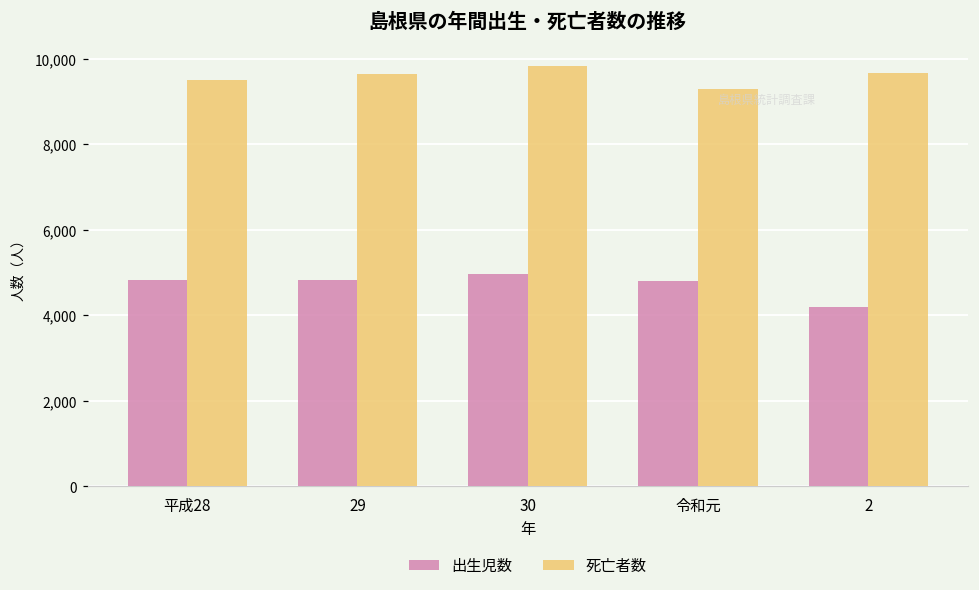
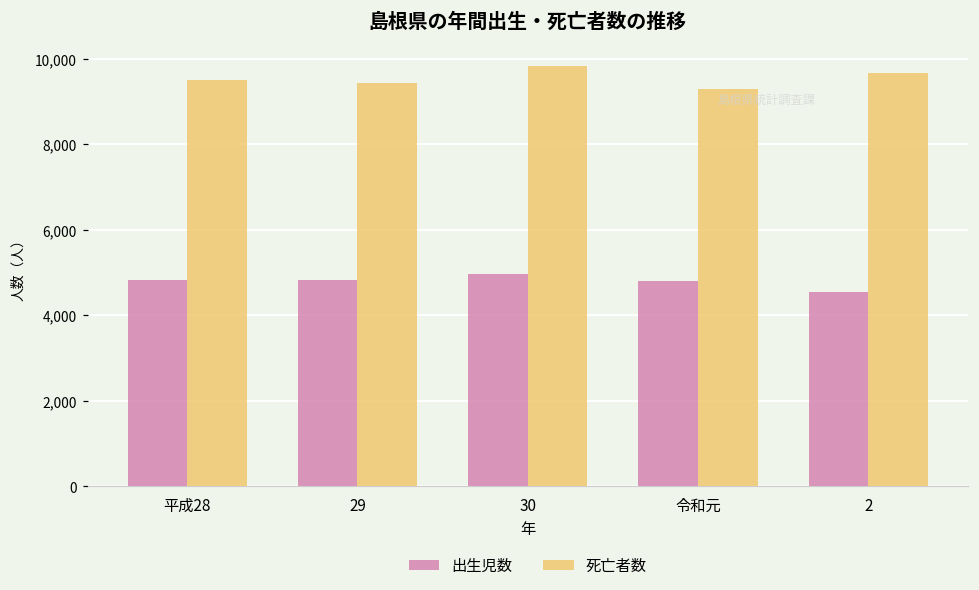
  {
    "出生児数": {
      "平成28": "4,800",
      "29": "4,800",
      "30": "5,000",
      "令和元": "4,800",
-     "2": "4,200"
+     "2": "4,500"
    },
    "死亡者数": {
      "平成28": "9,500",
-     "29": "9,600",
+     "29": "9,400",
      "30": "9,800",
      "令和元": "9,300",
      "2": "9,700"
    }
  }
